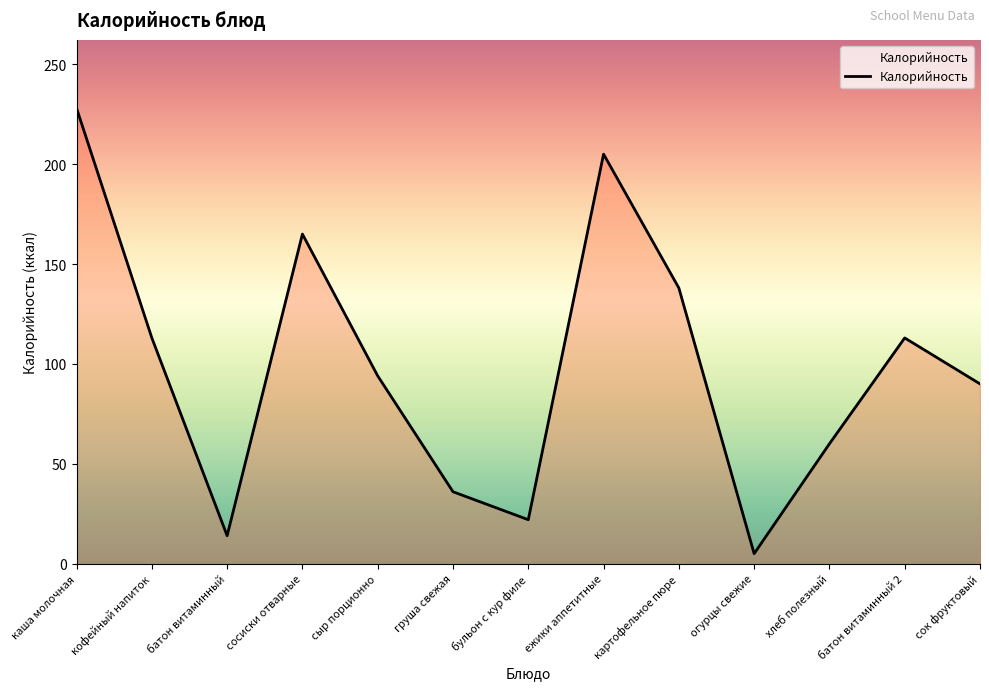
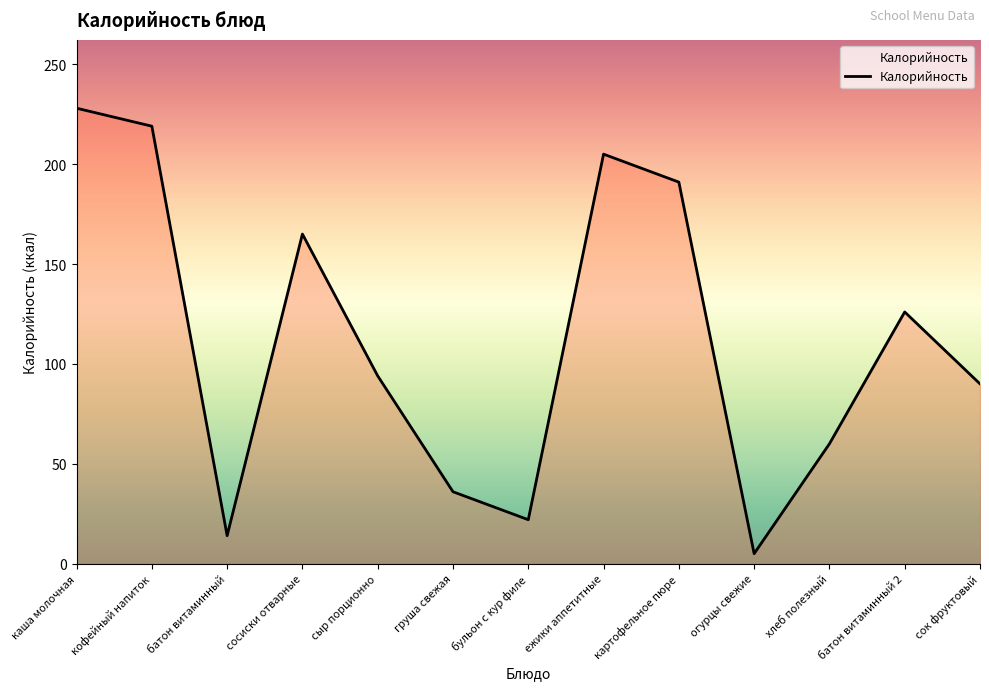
  {
    "каша молочная": 228,
-   "кофейный напиток": 113,
+   "кофейный напиток": 219,
    "батон витаминный": 14,
    "сосиски отварные": 165,
    "сыр порционно": 94,
    "груша свежая": 36,
    "бульон с кур филе": 22,
    "ежики аппетитные": 205,
-   "картофельное пюре": 138,
+   "картофельное пюре": 191,
    "огурцы свежие": 5,
    "хлеб полезный": 60,
-   "батон витаминный 2": 113,
+   "батон витаминный 2": 126,
    "сок фруктовый": 90
  }
